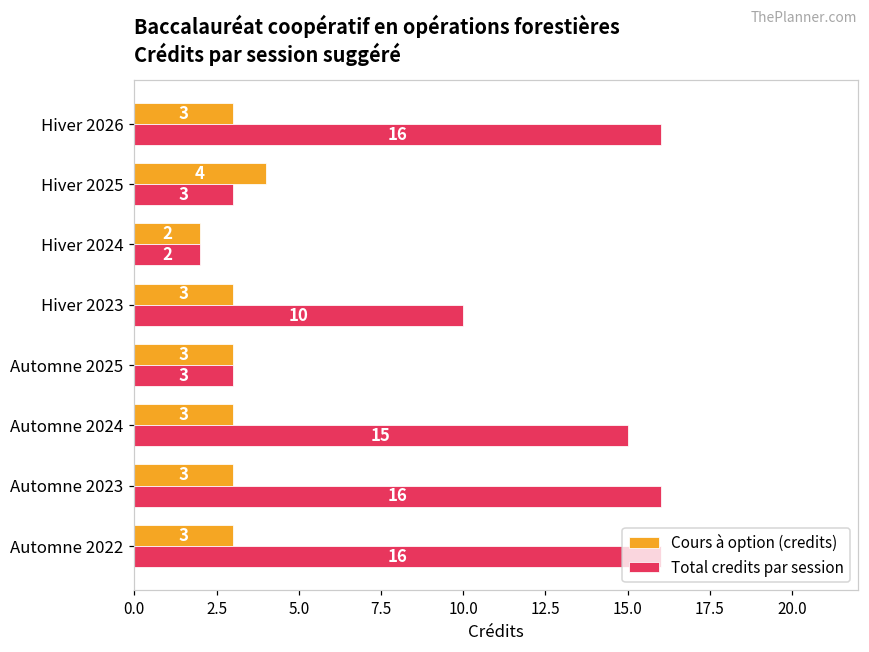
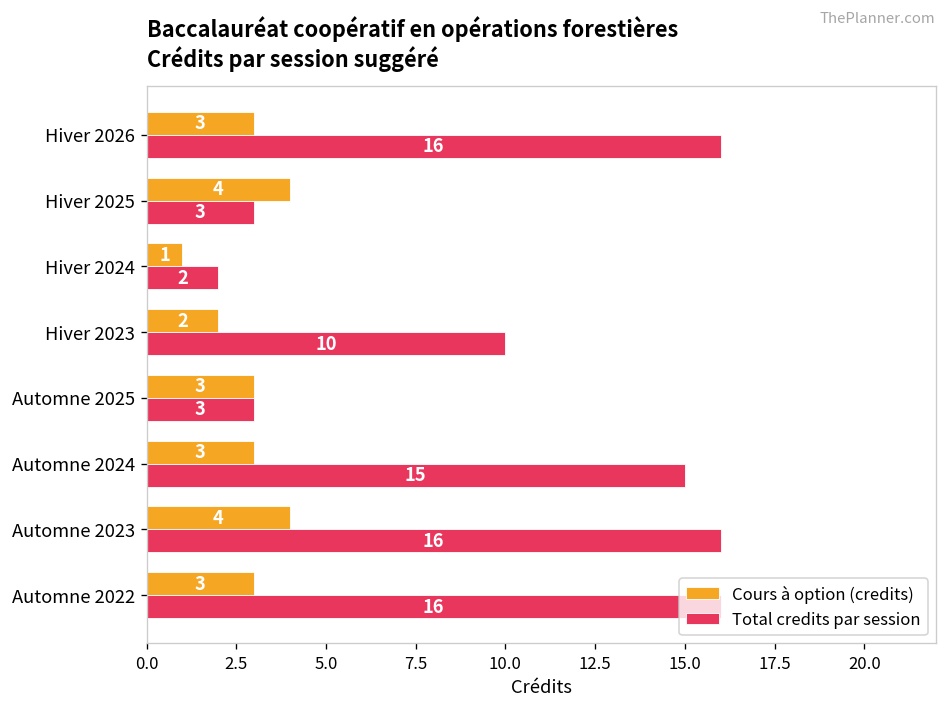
  {
    "Cours à option (credits)": {
      "Hiver 2026": 3,
      "Hiver 2025": 4,
-     "Hiver 2024": 2,
-     "Hiver 2023": 3,
+     "Hiver 2024": 1,
+     "Hiver 2023": 2,
      "Automne 2025": 3,
      "Automne 2024": 3,
-     "Automne 2023": 3,
+     "Automne 2023": 4,
      "Automne 2022": 3
    },
    "Total credits par session": {
      "Hiver 2026": 16,
      "Hiver 2025": 3,
      "Hiver 2024": 2,
      "Hiver 2023": 10,
      "Automne 2025": 3,
      "Automne 2024": 15,
      "Automne 2023": 16
    }
  }
